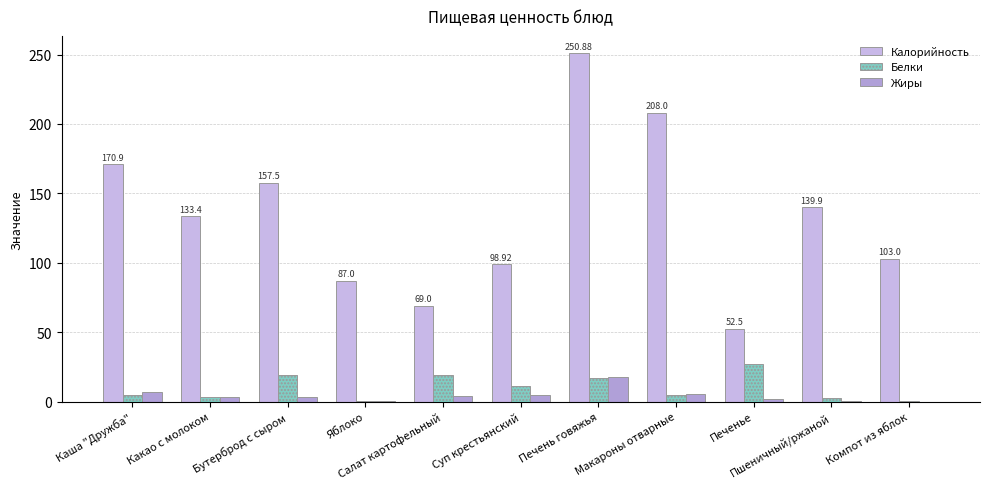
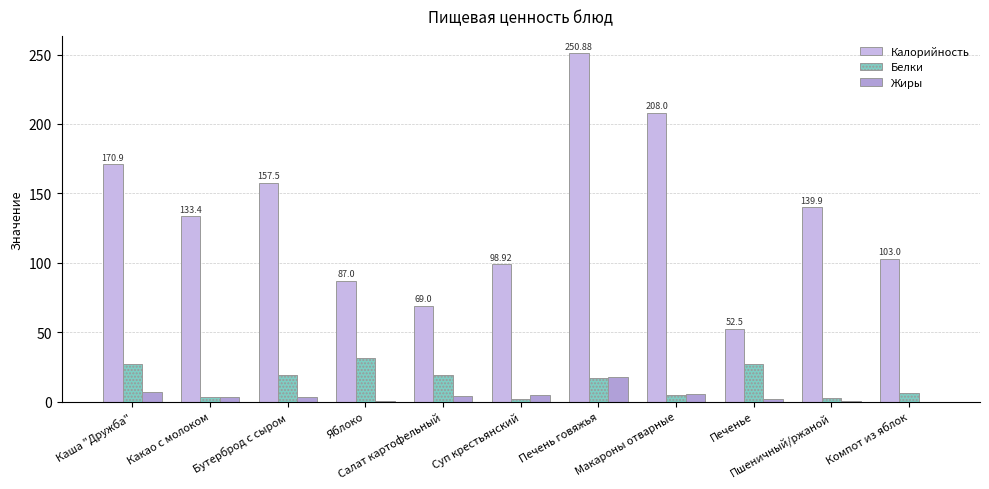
  {
    "Белки": {
-     "Каша \"Дружба\"": 5,
+     "Каша \"Дружба\"": 27,
      "Какао с молоком": 4,
      "Бутерброд с сыром": 20,
-     "Яблоко": 0,
+     "Яблоко": 31,
      "Салат картофельный": 19,
-     "Суп крестьянский": 11,
+     "Суп крестьянский": 2,
      "Печень говяжья": 17,
      "Макароны отварные": 5,
      "Печенье": 27,
      "Пшеничный/ржаной": 2,
-     "Компот из яблок": 0
+     "Компот из яблок": 6
    }
  }
